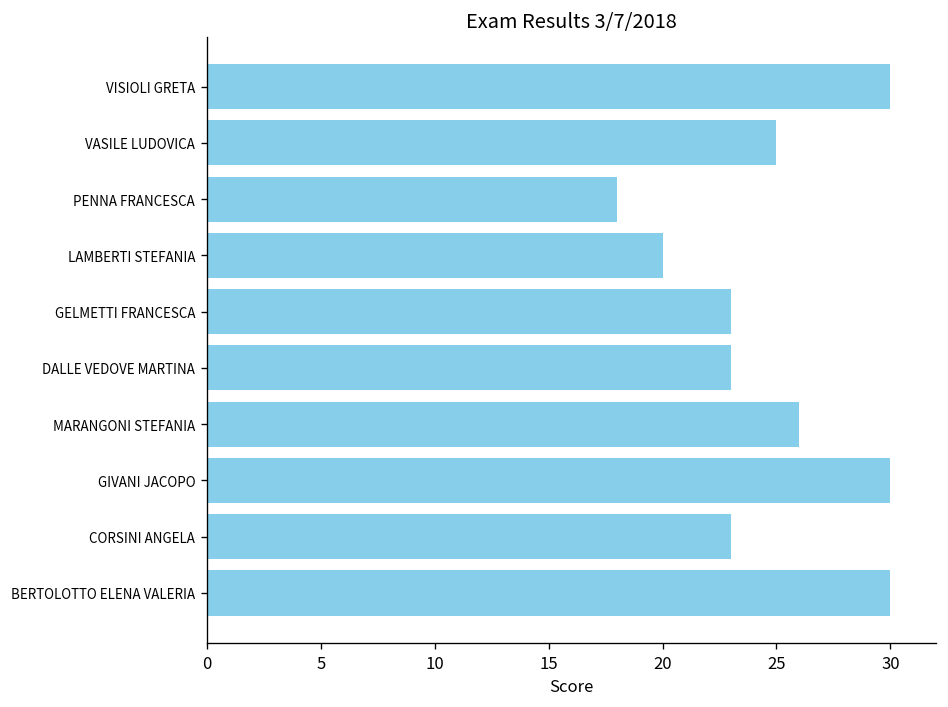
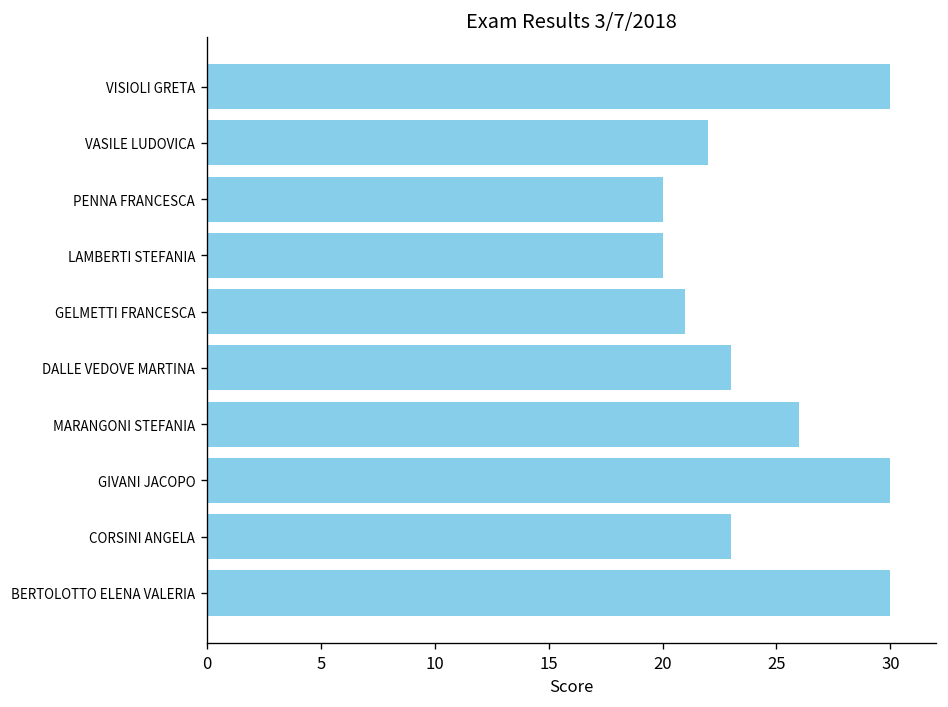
  {
    "VISIOLI GRETA": 30,
-   "VASILE LUDOVICA": 25,
-   "PENNA FRANCESCA": 18,
+   "VASILE LUDOVICA": 22,
+   "PENNA FRANCESCA": 20,
    "LAMBERTI STEFANIA": 20,
-   "GELMETTI FRANCESCA": 23,
+   "GELMETTI FRANCESCA": 21,
    "DALLE VEDOVE MARTINA": 23,
    "MARANGONI STEFANIA": 26,
    "GIVANI JACOPO": 30,
    "CORSINI ANGELA": 23,
    "BERTOLOTTO ELENA VALERIA": 30
  }
